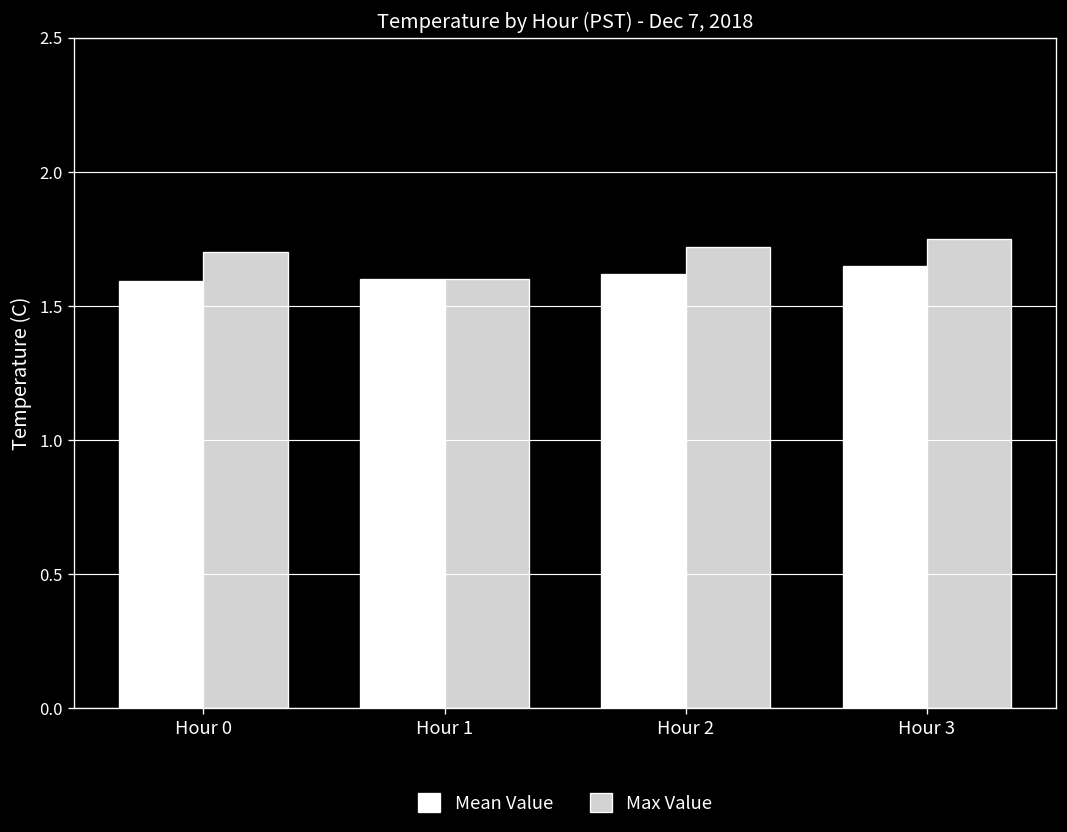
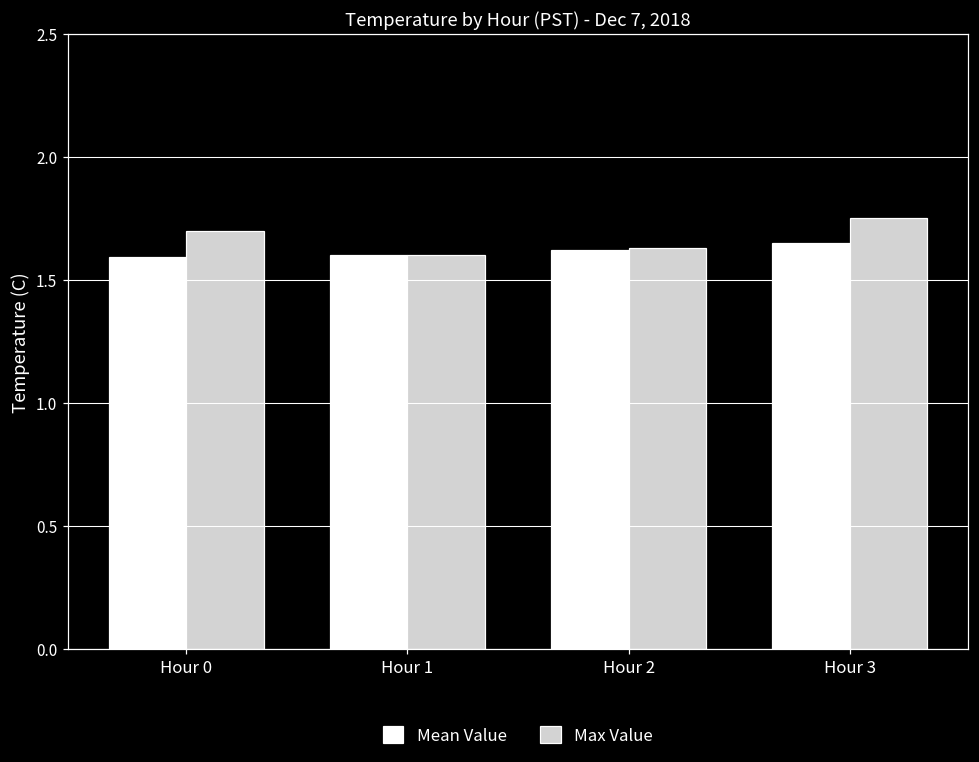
  {
    "Mean Value": {
      "Hour 0": 1.59,
      "Hour 1": 1.60,
      "Hour 2": 1.62,
      "Hour 3": 1.65
    },
    "Max Value": {
      "Hour 0": 1.70,
      "Hour 1": 1.60,
-     "Hour 2": 1.72,
+     "Hour 2": 1.63,
      "Hour 3": 1.75
    }
  }
